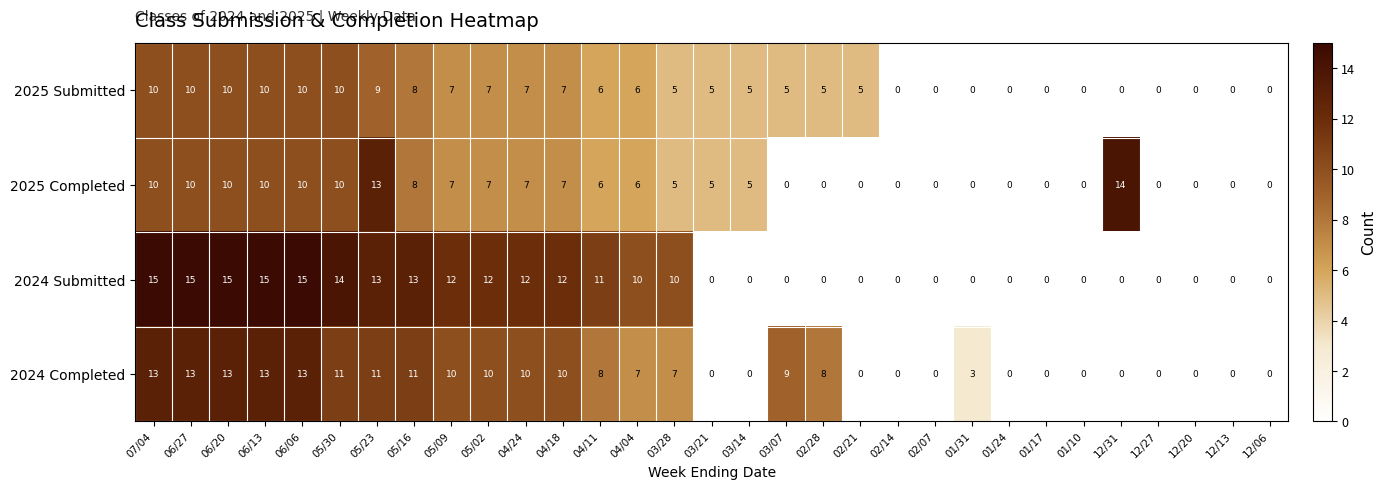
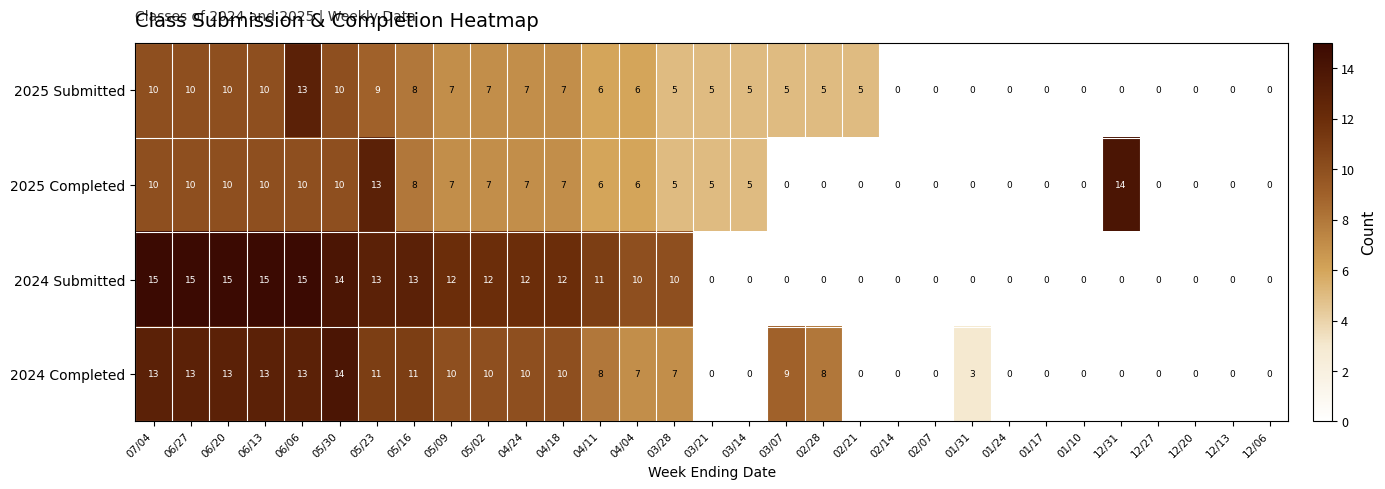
  {
    "2025 Submitted": {
      "07/04": 10,
      "06/27": 10,
      "06/20": 10,
      "06/13": 10,
-     "06/06": 10,
+     "06/06": 13,
      "05/30": 10,
      "05/23": 9,
      "05/16": 8,
      "05/09": 7,
      "05/02": 7,
      "04/24": 7,
      "04/18": 7,
      "04/11": 6,
      "04/04": 6,
      "03/28": 5,
      "03/21": 5,
      "03/14": 5,
      "03/07": 5,
      "02/28": 5,
      "02/21": 5,
      "02/14": 0,
      "02/07": 0,
      "01/31": 0,
      "01/24": 0,
      "01/17": 0,
      "01/10": 0,
      "12/31": 0,
      "12/27": 0,
      "12/20": 0,
      "12/13": 0,
      "12/06": 0
    },
    "2025 Completed": {
      "07/04": 10,
      "06/27": 10,
      "06/20": 10,
      "06/13": 10,
      "06/06": 10,
      "05/30": 10,
      "05/23": 13,
      "05/16": 8,
      "05/09": 7,
      "05/02": 7,
      "04/24": 7,
      "04/18": 7,
      "04/11": 6,
      "04/04": 6,
      "03/28": 5,
      "03/21": 5,
      "03/14": 5,
      "03/07": 0,
      "02/28": 0,
      "02/21": 0,
      "02/14": 0,
      "02/07": 0,
      "01/31": 0,
      "01/24": 0,
      "01/17": 0,
      "01/10": 0,
      "12/31": 14,
      "12/27": 0,
      "12/20": 0,
      "12/13": 0,
      "12/06": 0
    },
    "2024 Submitted": {
      "07/04": 15,
      "06/27": 15,
      "06/20": 15,
      "06/13": 15,
      "06/06": 15,
      "05/30": 14,
      "05/23": 13,
      "05/16": 13,
      "05/09": 12,
      "05/02": 12,
      "04/24": 12,
      "04/18": 12,
      "04/11": 11,
      "04/04": 10,
      "03/28": 10,
      "03/21": 0,
      "03/14": 0,
      "03/07": 0,
      "02/28": 0,
      "02/21": 0,
      "02/14": 0,
      "02/07": 0,
      "01/31": 0,
      "01/24": 0,
      "01/17": 0,
      "01/10": 0,
      "12/31": 0,
      "12/27": 0,
      "12/20": 0,
      "12/13": 0,
      "12/06": 0
    },
    "2024 Completed": {
      "07/04": 13,
      "06/27": 13,
      "06/20": 13,
      "06/13": 13,
      "06/06": 13,
-     "05/30": 11,
+     "05/30": 14,
      "05/23": 11,
      "05/16": 11,
      "05/09": 10,
      "05/02": 10,
      "04/24": 10,
      "04/18": 10,
      "04/11": 8,
      "04/04": 7,
      "03/28": 7,
      "03/21": 0,
      "03/14": 0,
      "03/07": 9,
      "02/28": 8,
      "02/21": 0,
      "02/14": 0,
      "02/07": 0,
      "01/31": 3,
      "01/24": 0,
      "01/17": 0,
      "01/10": 0,
      "12/31": 0,
      "12/27": 0,
      "12/20": 0,
      "12/13": 0,
      "12/06": 0
    }
  }
